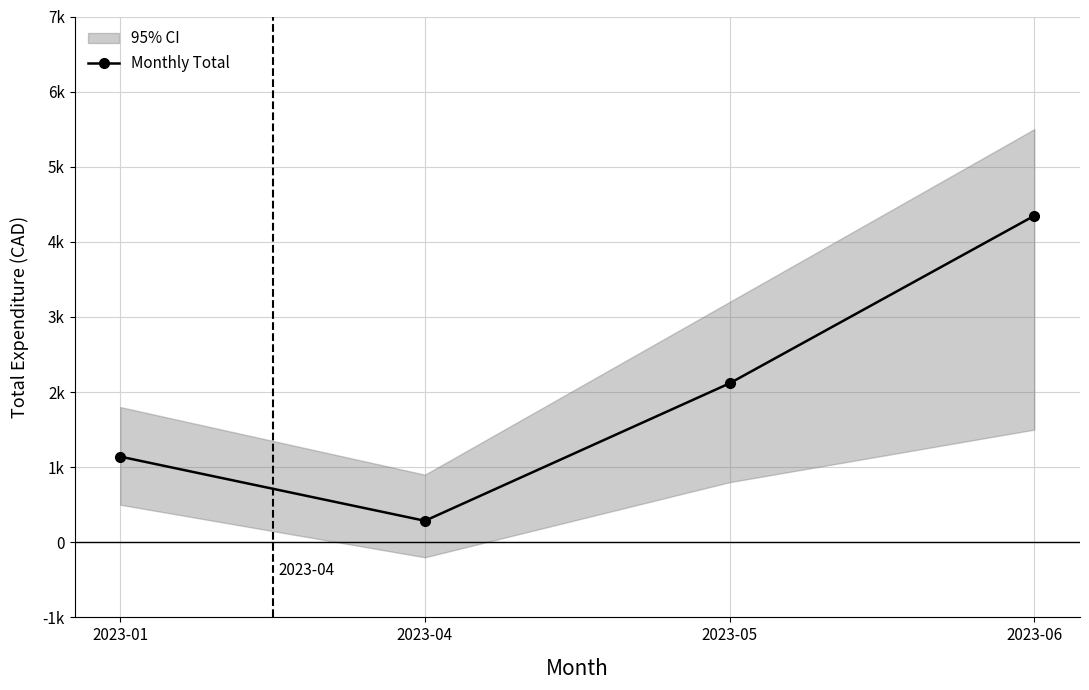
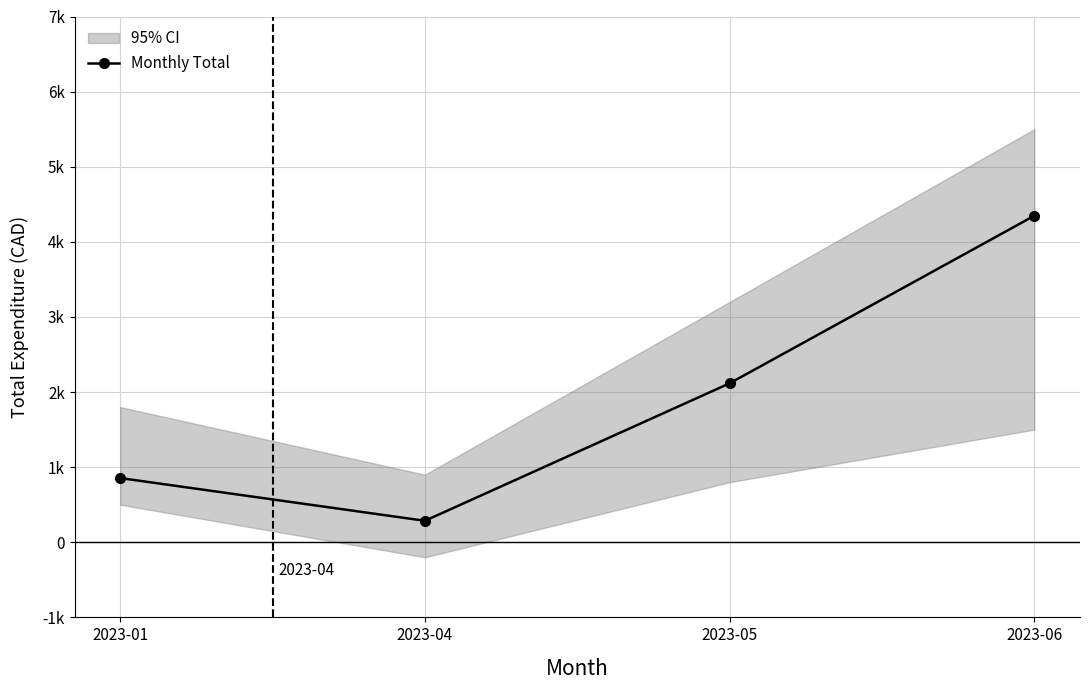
  {
    "Monthly Total": {
-     "2023-01": 1100,
+     "2023-01": 900,
      "2023-04": 300,
      "2023-05": 2100,
      "2023-06": 4300
    }
  }
